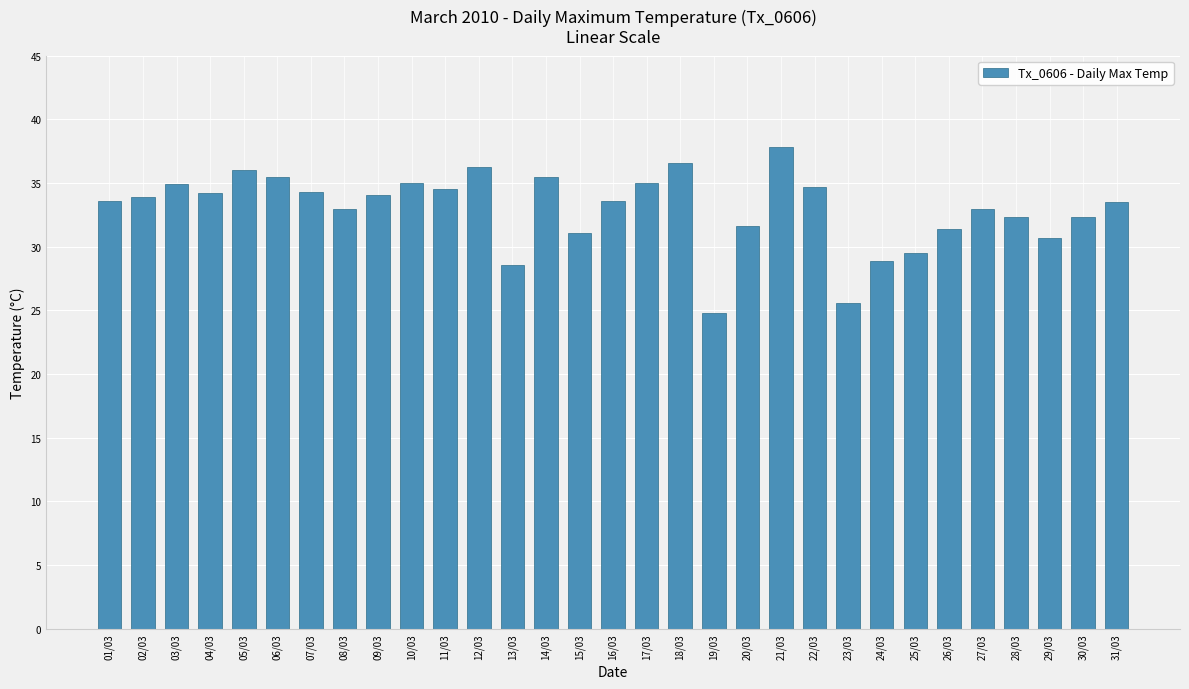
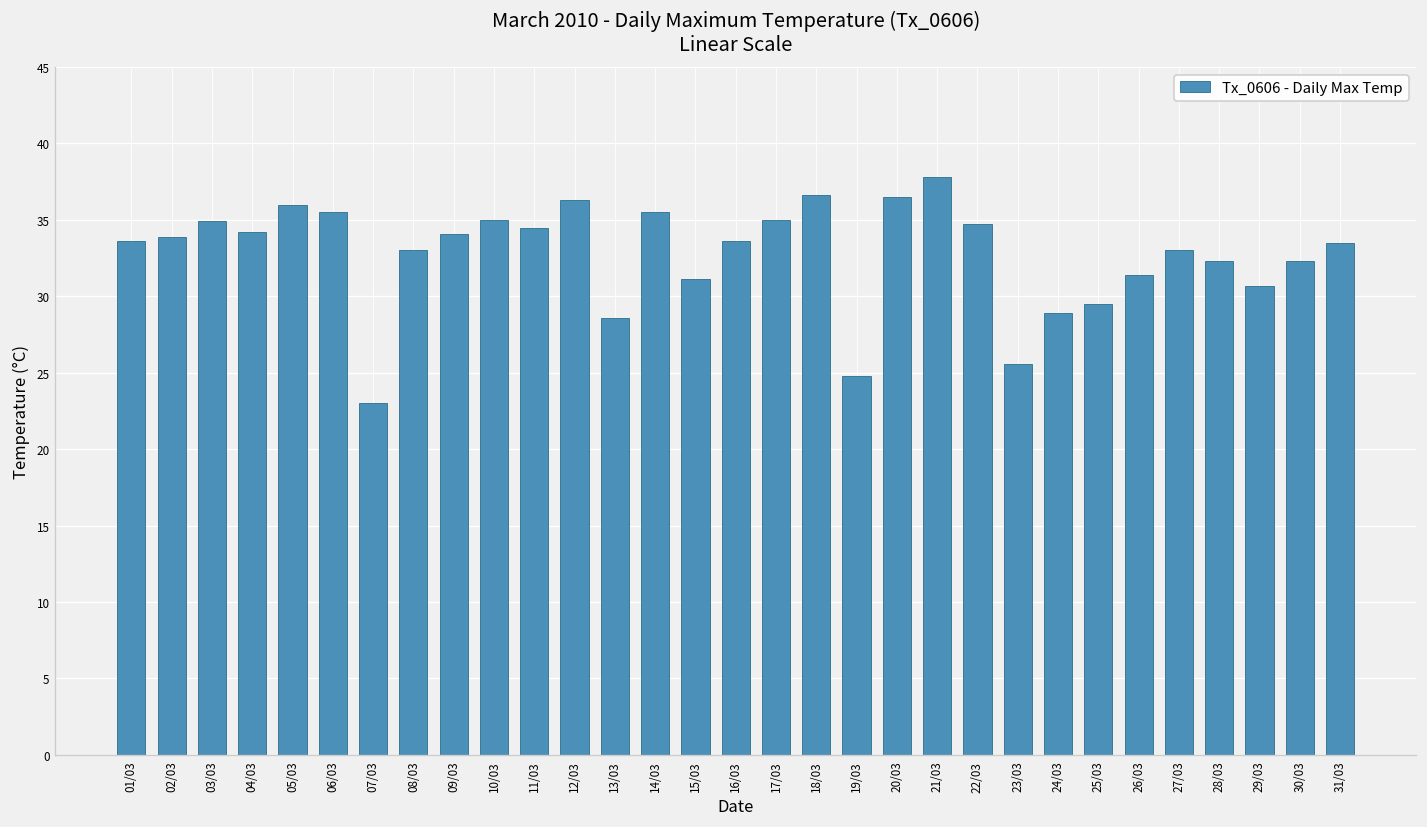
  {
    "01/03": 33.6,
    "02/03": 33.9,
    "03/03": 34.9,
    "04/03": 34.2,
    "05/03": 36.0,
    "06/03": 35.5,
-   "07/03": 34.3,
+   "07/03": 23.0,
    "08/03": 33.0,
    "09/03": 34.1,
    "10/03": 35.0,
    "11/03": 34.5,
    "12/03": 36.3,
    "13/03": 28.6,
    "14/03": 35.5,
    "15/03": 31.1,
    "16/03": 33.6,
    "17/03": 35.0,
    "18/03": 36.6,
    "19/03": 24.8,
-   "20/03": 31.6,
+   "20/03": 36.5,
    "21/03": 37.8,
    "22/03": 34.7,
    "23/03": 25.6,
    "24/03": 28.9,
    "25/03": 29.5,
    "26/03": 31.4,
    "27/03": 33.0,
    "28/03": 32.3,
    "29/03": 30.7,
    "30/03": 32.3,
    "31/03": 33.5
  }
